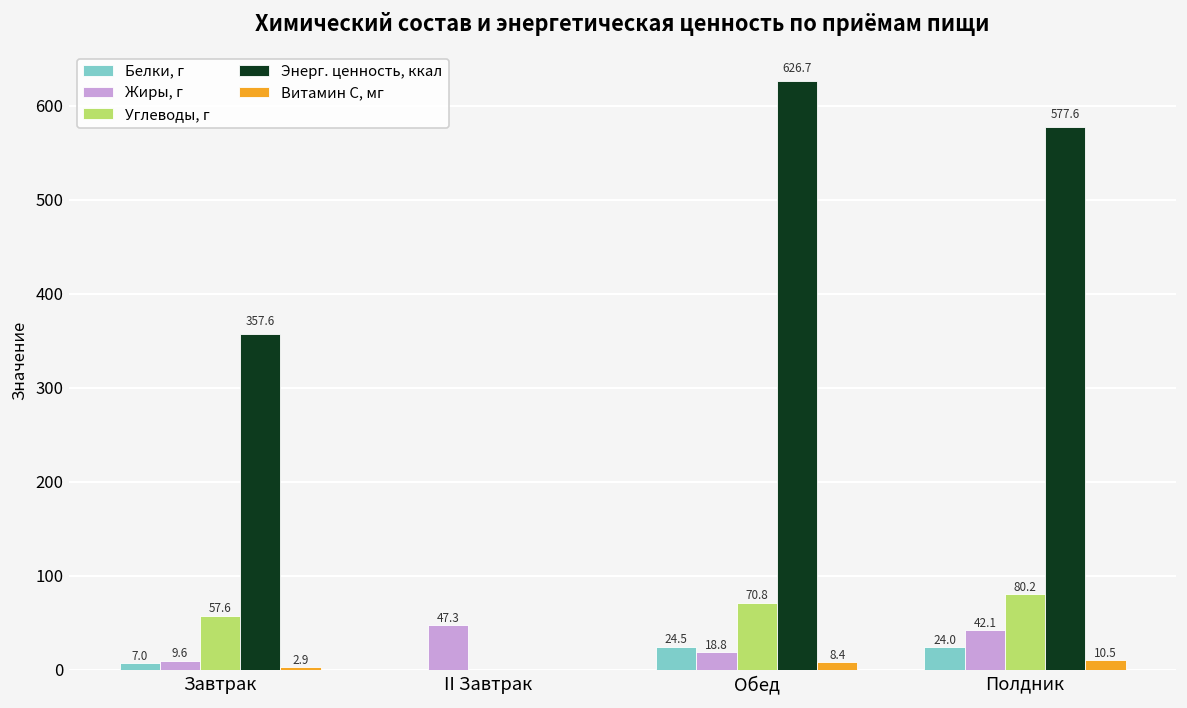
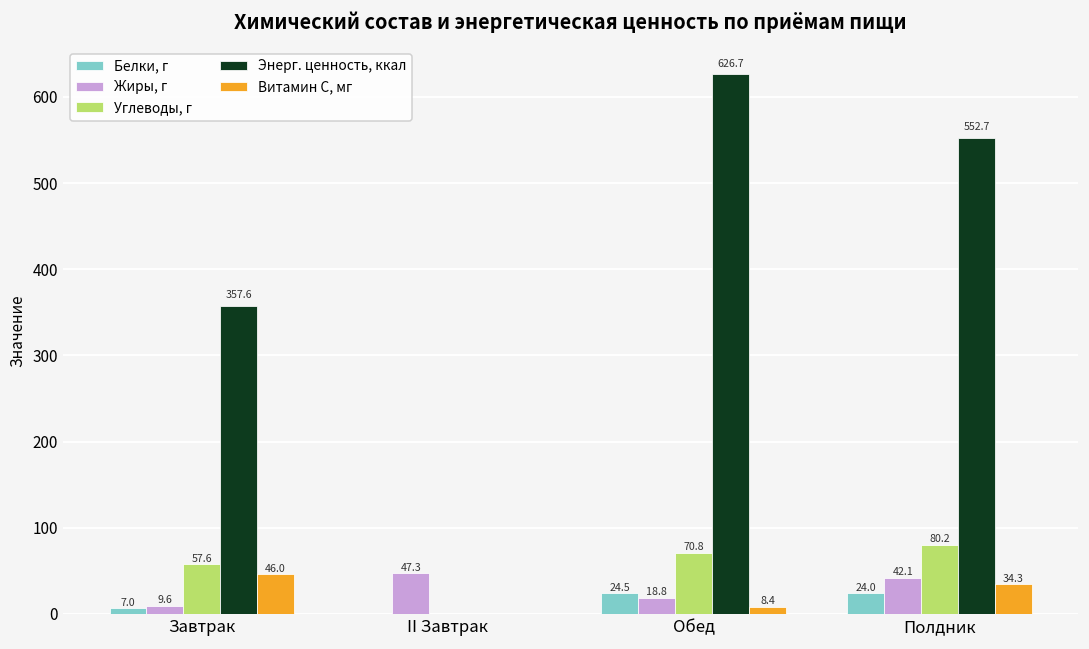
  {
    "Белки, г": {
      "Завтрак": 7.0,
      "Обед": 24.5,
      "Полдник": 24.0
    },
    "Жиры, г": {
      "Завтрак": 9.6,
      "II Завтрак": 47.3,
      "Обед": 18.8,
      "Полдник": 42.1
    },
    "Углеводы, г": {
      "Завтрак": 57.6,
      "Обед": 70.8,
      "Полдник": 80.2
    },
    "Энерг. ценность, ккал": {
      "Завтрак": 357.6,
      "Обед": 626.7,
-     "Полдник": 577.6
+     "Полдник": 552.7
    },
    "Витамин С, мг": {
-     "Завтрак": 2.9,
+     "Завтрак": 46.0,
      "Обед": 8.4,
-     "Полдник": 10.5
+     "Полдник": 34.3
    }
  }
